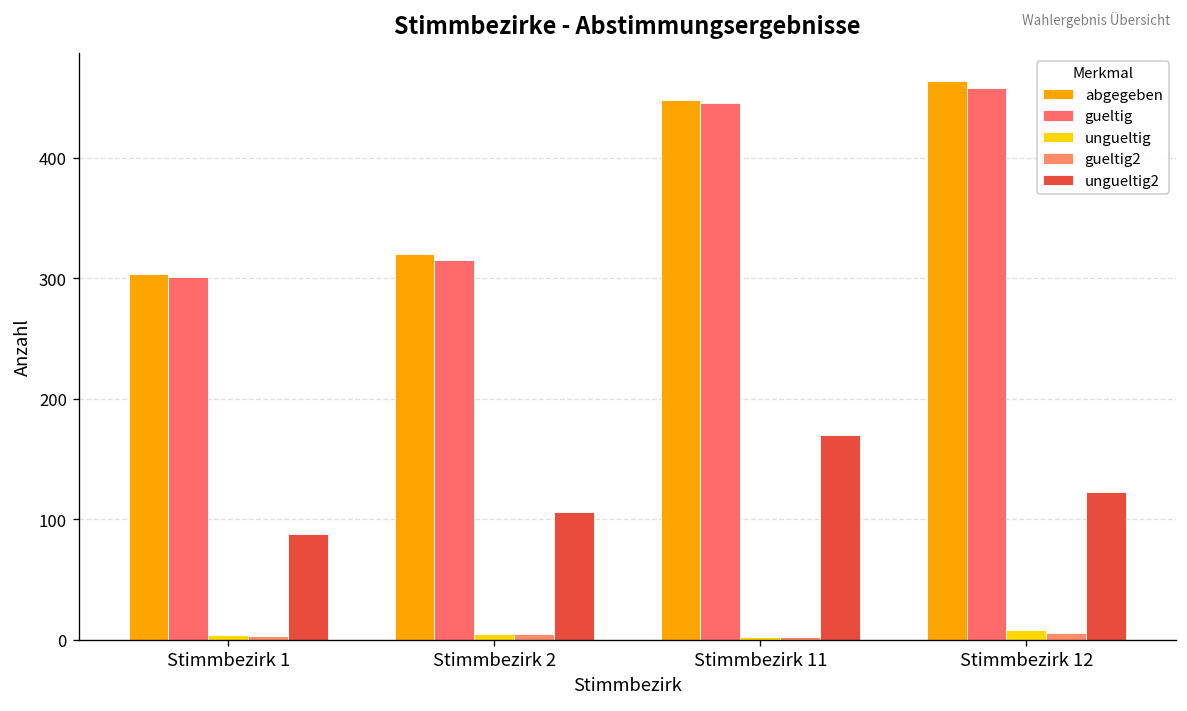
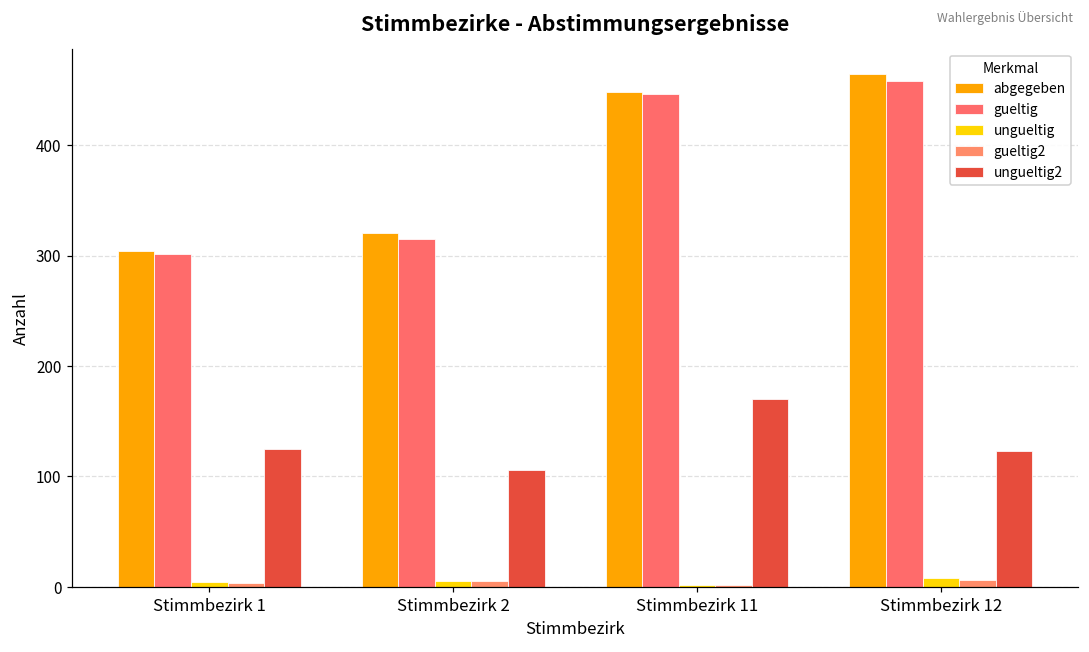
  {
    "ungueltig2": {
-     "Stimmbezirk 1": 88,
+     "Stimmbezirk 1": 125,
      "Stimmbezirk 2": 106,
      "Stimmbezirk 11": 170,
      "Stimmbezirk 12": 123
    }
  }
